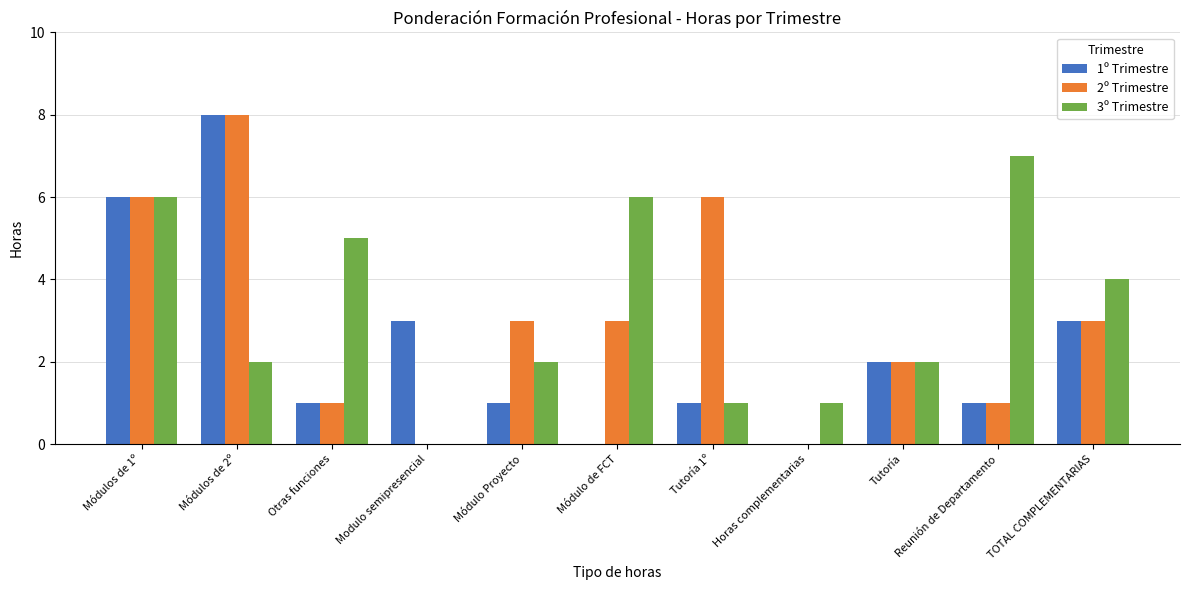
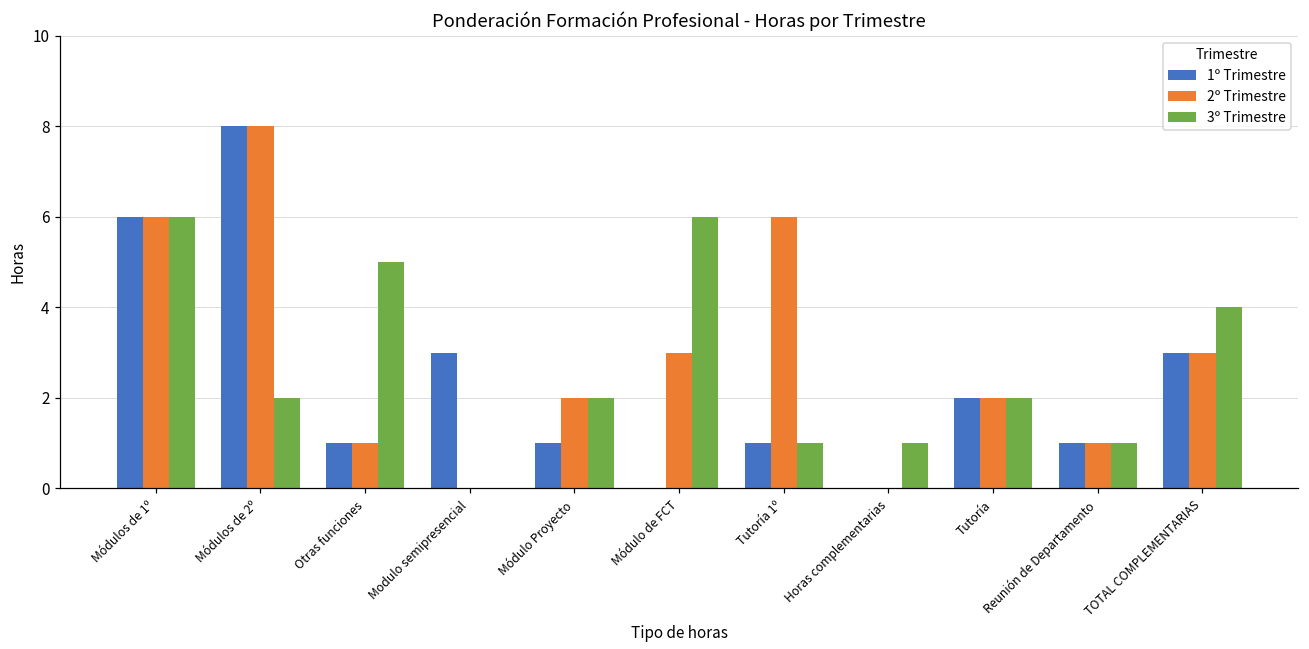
  {
    "1º Trimestre": {
      "Módulos de 1º": 6,
      "Módulos de 2º": 8,
      "Otras funciones": 1,
      "Modulo semipresencial": 3,
      "Módulo Proyecto": 1,
      "Módulo de FCT": 0,
      "Tutoría 1º": 1,
      "Horas complementarias": 0,
      "Tutoría": 2,
      "Reunión de Departamento": 1,
      "TOTAL COMPLEMENTARIAS": 3
    },
    "2º Trimestre": {
      "Módulos de 1º": 6,
      "Módulos de 2º": 8,
      "Otras funciones": 1,
      "Modulo semipresencial": 0,
-     "Módulo Proyecto": 3,
+     "Módulo Proyecto": 2,
      "Módulo de FCT": 3,
      "Tutoría 1º": 6,
      "Horas complementarias": 0,
      "Tutoría": 2,
      "Reunión de Departamento": 1,
      "TOTAL COMPLEMENTARIAS": 3
    },
    "3º Trimestre": {
      "Módulos de 1º": 6,
      "Módulos de 2º": 2,
      "Otras funciones": 5,
      "Modulo semipresencial": 0,
      "Módulo Proyecto": 2,
      "Módulo de FCT": 6,
      "Tutoría 1º": 1,
      "Horas complementarias": 1,
      "Tutoría": 2,
-     "Reunión de Departamento": 7,
+     "Reunión de Departamento": 1,
      "TOTAL COMPLEMENTARIAS": 4
    }
  }
